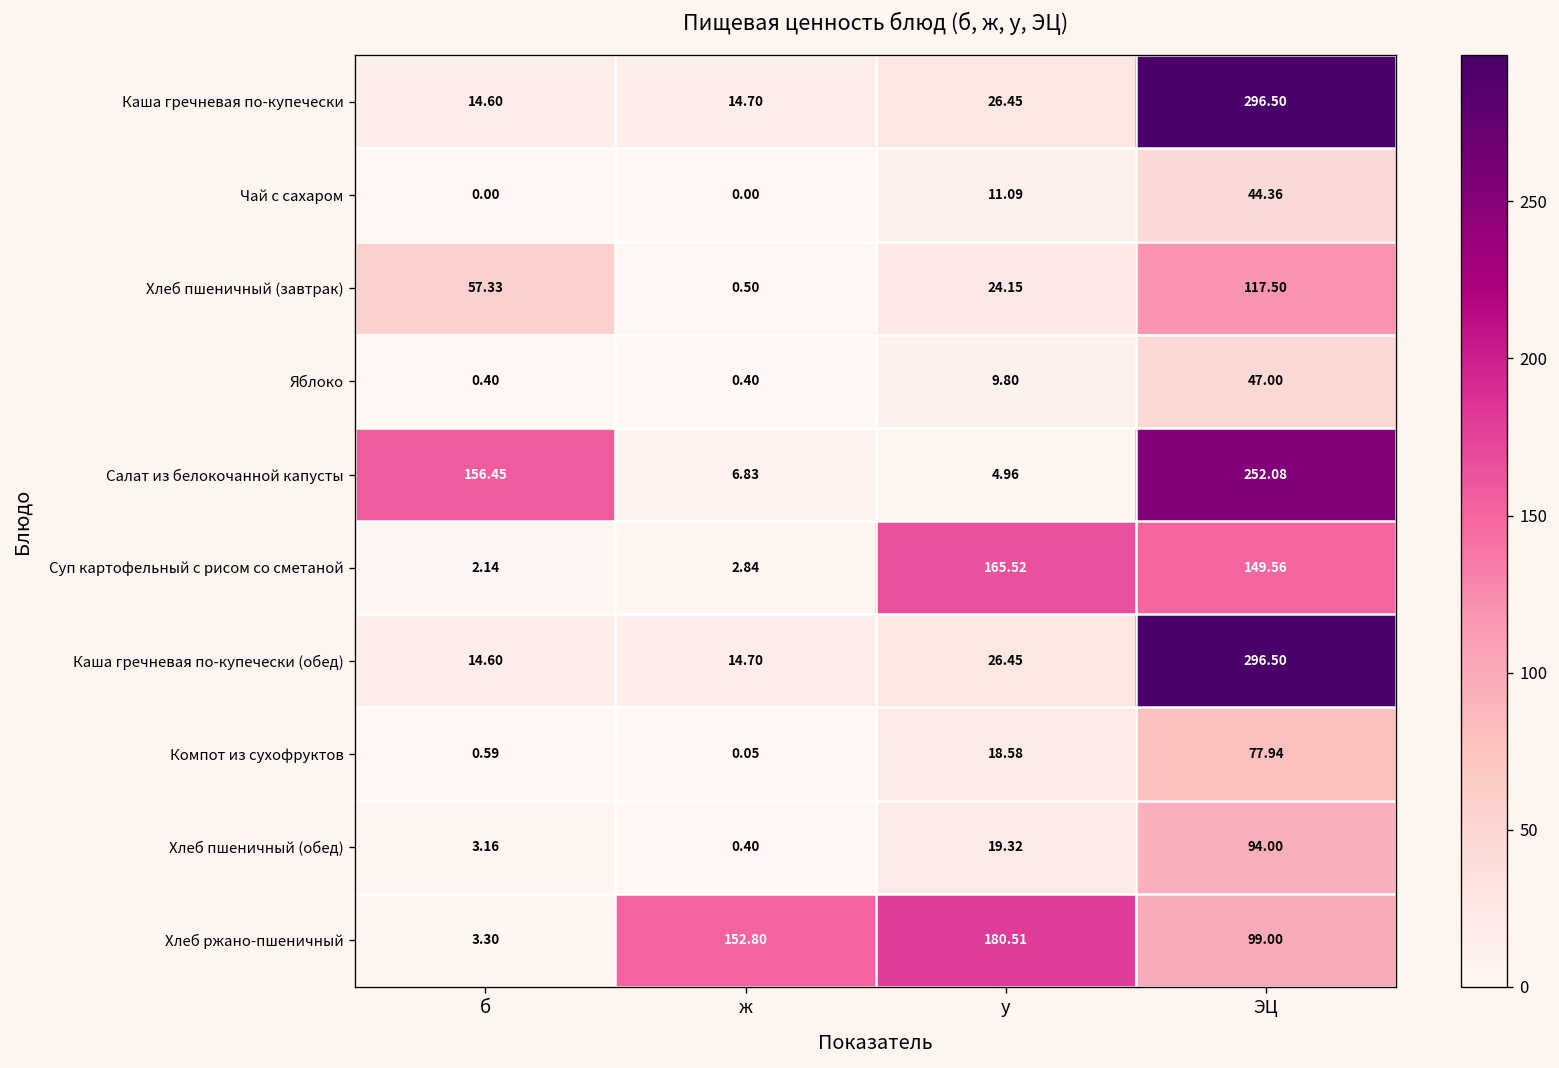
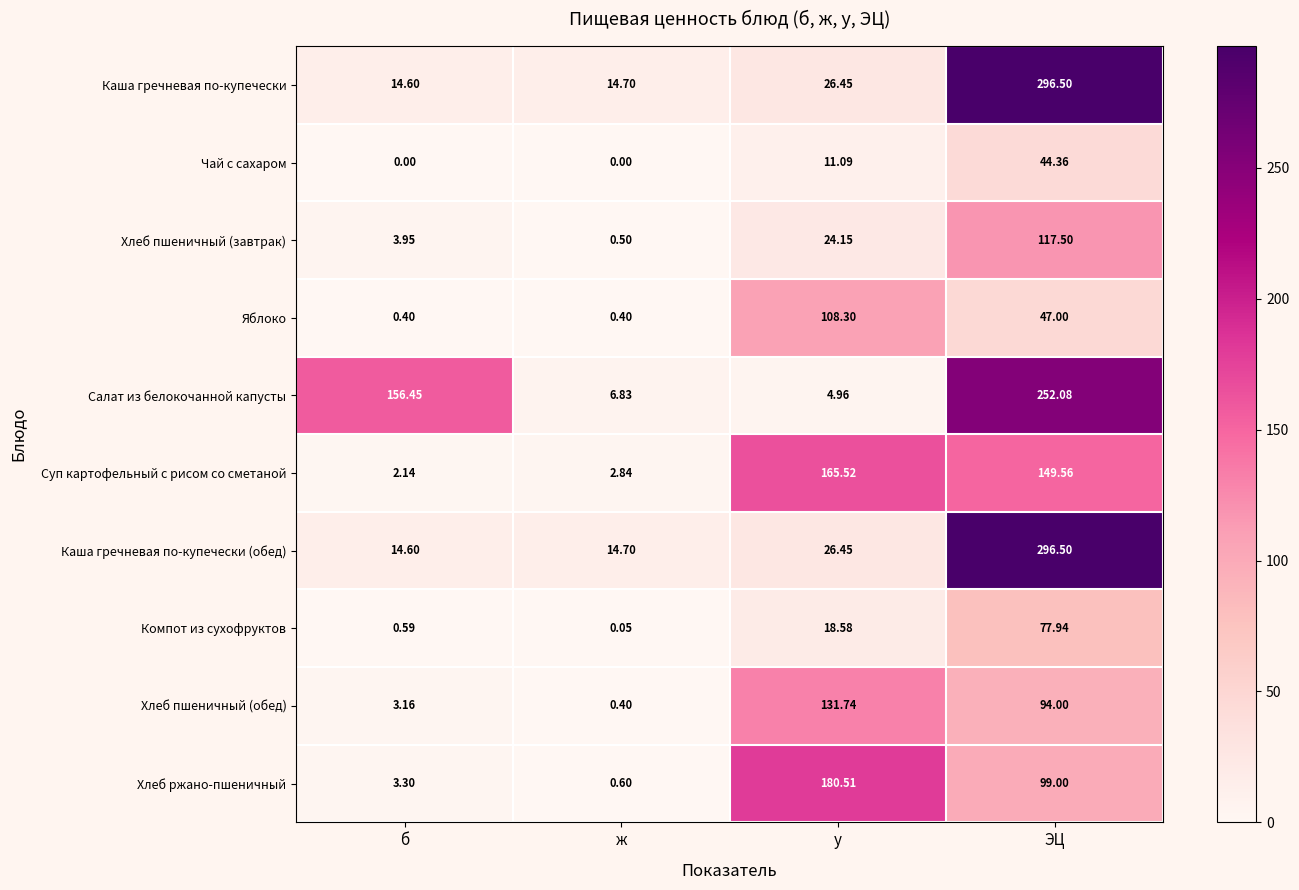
  {
    "Каша гречневая по-купечески": {
      "б": 14.60,
      "ж": 14.70,
      "у": 26.45,
      "ЭЦ": 296.50
    },
    "Чай с сахаром": {
      "б": 0.00,
      "ж": 0.00,
      "у": 11.09,
      "ЭЦ": 44.36
    },
    "Хлеб пшеничный (завтрак)": {
-     "б": 57.33,
+     "б": 3.95,
      "ж": 0.50,
      "у": 24.15,
      "ЭЦ": 117.50
    },
    "Яблоко": {
      "б": 0.40,
      "ж": 0.40,
-     "у": 9.80,
+     "у": 108.30,
      "ЭЦ": 47.00
    },
    "Салат из белокочанной капусты": {
      "б": 156.45,
      "ж": 6.83,
      "у": 4.96,
      "ЭЦ": 252.08
    },
    "Суп картофельный с рисом со сметаной": {
      "б": 2.14,
      "ж": 2.84,
      "у": 165.52,
      "ЭЦ": 149.56
    },
    "Каша гречневая по-купечески (обед)": {
      "б": 14.60,
      "ж": 14.70,
      "у": 26.45,
      "ЭЦ": 296.50
    },
    "Компот из сухофруктов": {
      "б": 0.59,
      "ж": 0.05,
      "у": 18.58,
      "ЭЦ": 77.94
    },
    "Хлеб пшеничный (обед)": {
      "б": 3.16,
      "ж": 0.40,
-     "у": 19.32,
+     "у": 131.74,
      "ЭЦ": 94.00
    },
    "Хлеб ржано-пшеничный": {
      "б": 3.30,
-     "ж": 152.80,
+     "ж": 0.60,
      "у": 180.51,
      "ЭЦ": 99.00
    }
  }
